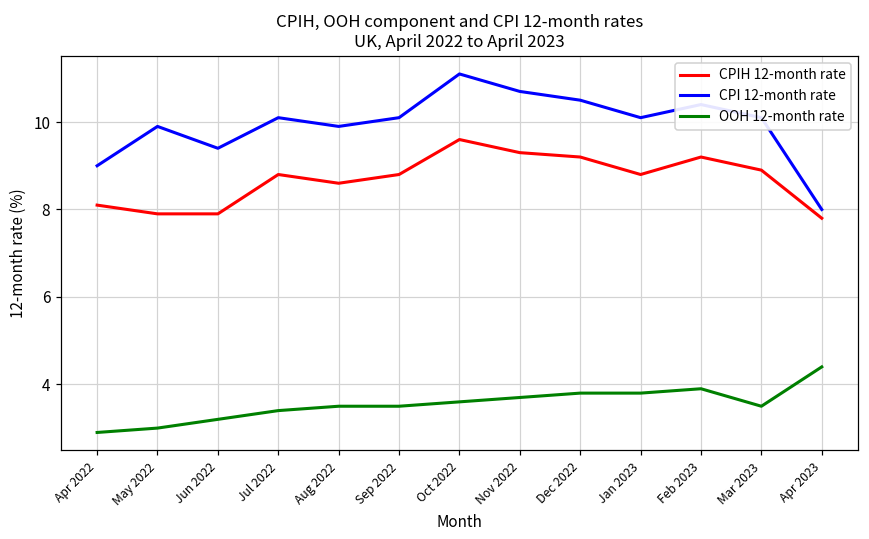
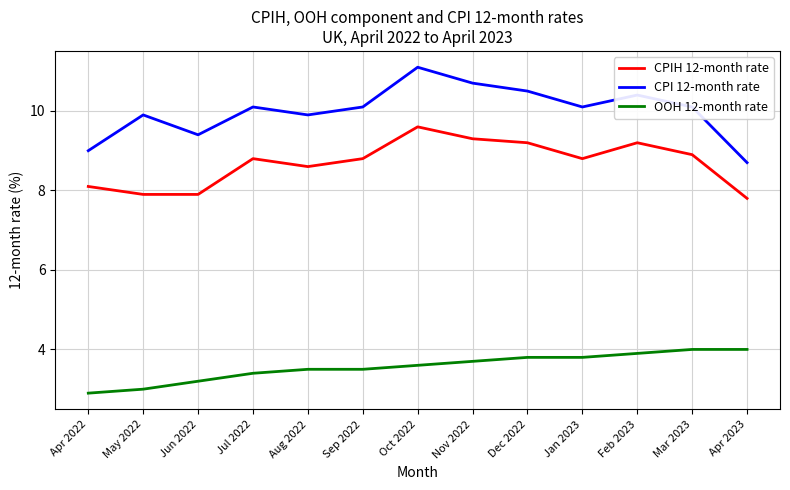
  {
    "CPIH 12-month rate": {
      "Apr 2022": 8.1,
      "May 2022": 7.9,
      "Jun 2022": 7.9,
      "Jul 2022": 8.8,
      "Aug 2022": 8.6,
      "Sep 2022": 8.8,
      "Oct 2022": 9.6,
      "Nov 2022": 9.3,
      "Dec 2022": 9.2,
      "Jan 2023": 8.8,
      "Feb 2023": 9.2,
      "Mar 2023": 8.9,
      "Apr 2023": 7.8
    },
    "CPI 12-month rate": {
      "Apr 2022": 9.0,
      "May 2022": 9.9,
      "Jun 2022": 9.4,
      "Jul 2022": 10.1,
      "Aug 2022": 9.9,
      "Sep 2022": 10.1,
      "Oct 2022": 11.1,
      "Nov 2022": 10.7,
      "Dec 2022": 10.5,
      "Jan 2023": 10.1,
-     "Apr 2023": 8.0
+     "Apr 2023": 8.7
    },
    "OOH 12-month rate": {
      "Apr 2022": 2.9,
      "May 2022": 3.0,
      "Jun 2022": 3.2,
      "Jul 2022": 3.4,
      "Aug 2022": 3.5,
      "Sep 2022": 3.5,
      "Oct 2022": 3.6,
      "Nov 2022": 3.7,
      "Dec 2022": 3.8,
      "Jan 2023": 3.8,
      "Feb 2023": 3.9,
-     "Mar 2023": 3.5,
-     "Apr 2023": 4.4
+     "Mar 2023": 4.0,
+     "Apr 2023": 4.0
    }
  }
